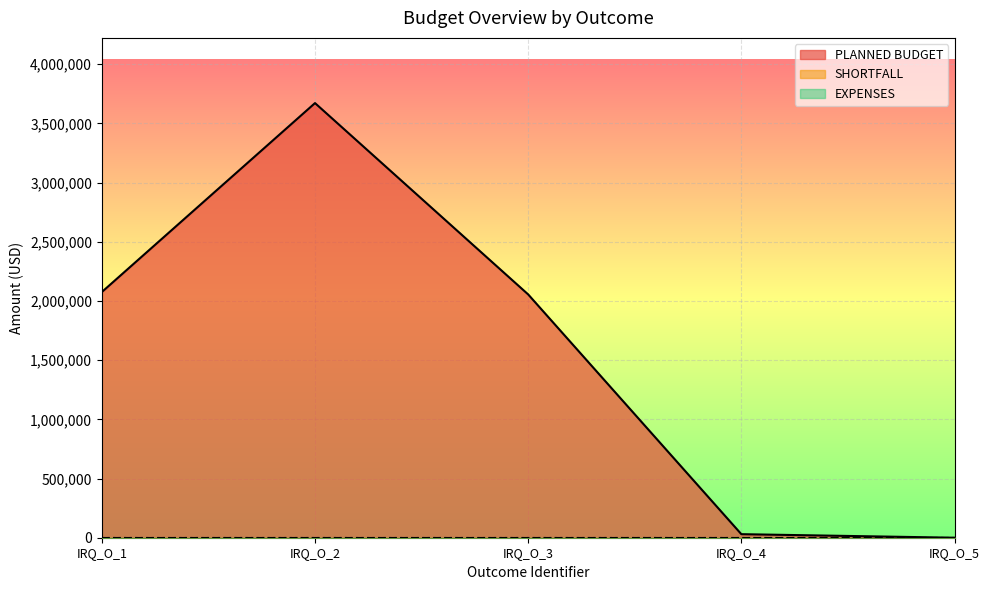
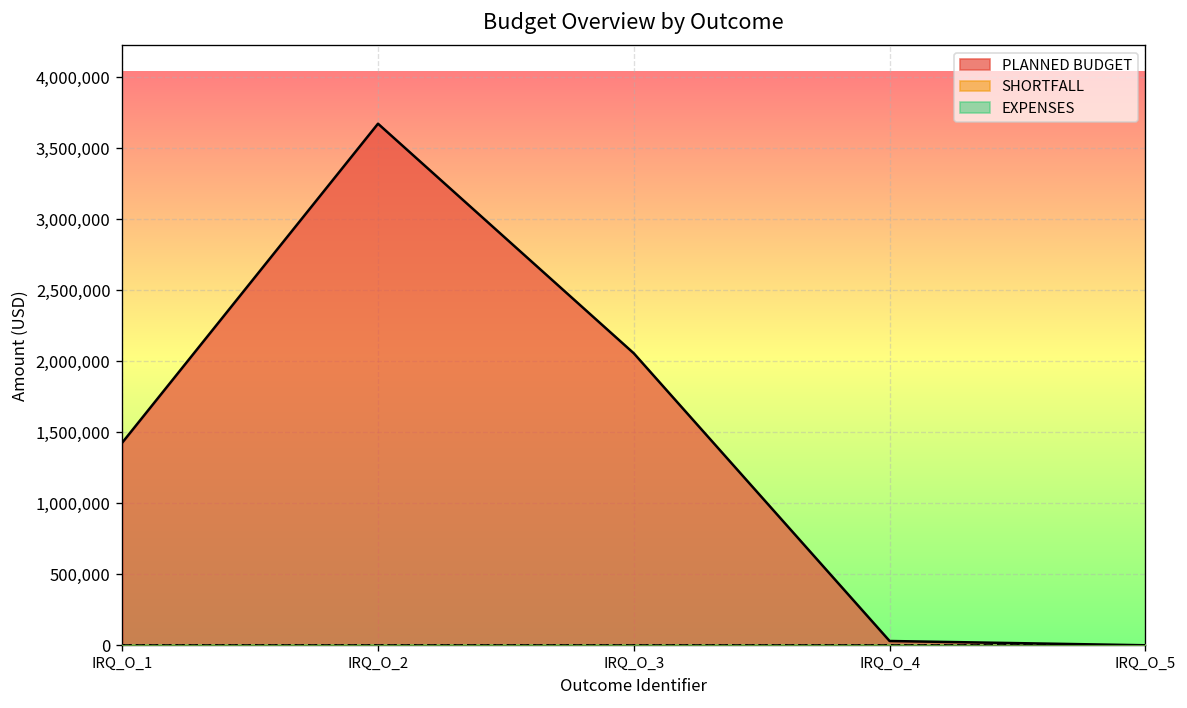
  {
    "PLANNED BUDGET": {
-     "IRQ_O_1": "2,080,000",
+     "IRQ_O_1": "1,430,000",
      "IRQ_O_2": "3,670,000",
      "IRQ_O_3": "2,060,000",
      "IRQ_O_4": "30,000"
    },
    "EXPENSES": {
      "IRQ_O_1": "0",
      "IRQ_O_2": "0",
      "IRQ_O_3": "0",
      "IRQ_O_4": "0"
    }
  }
